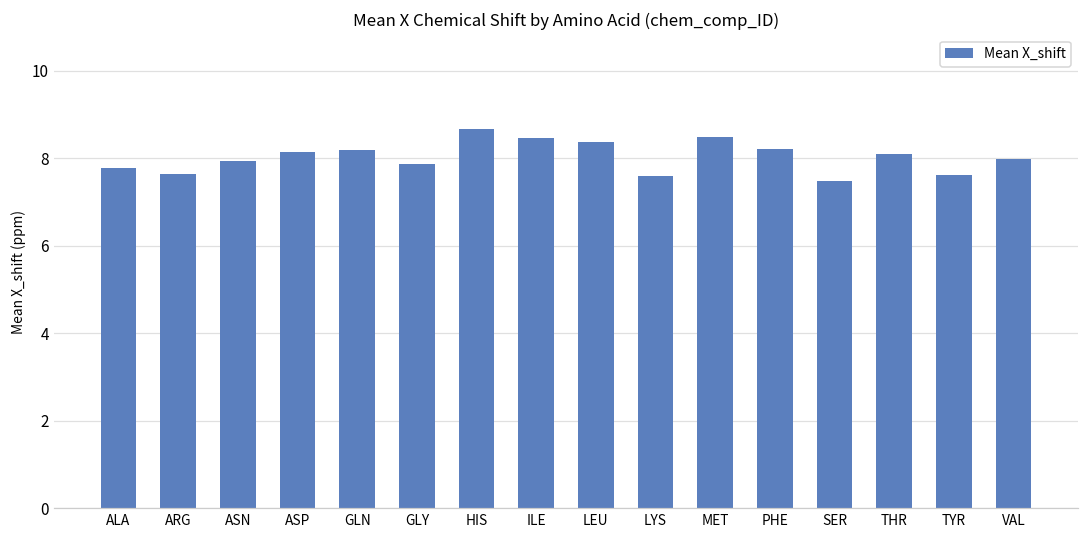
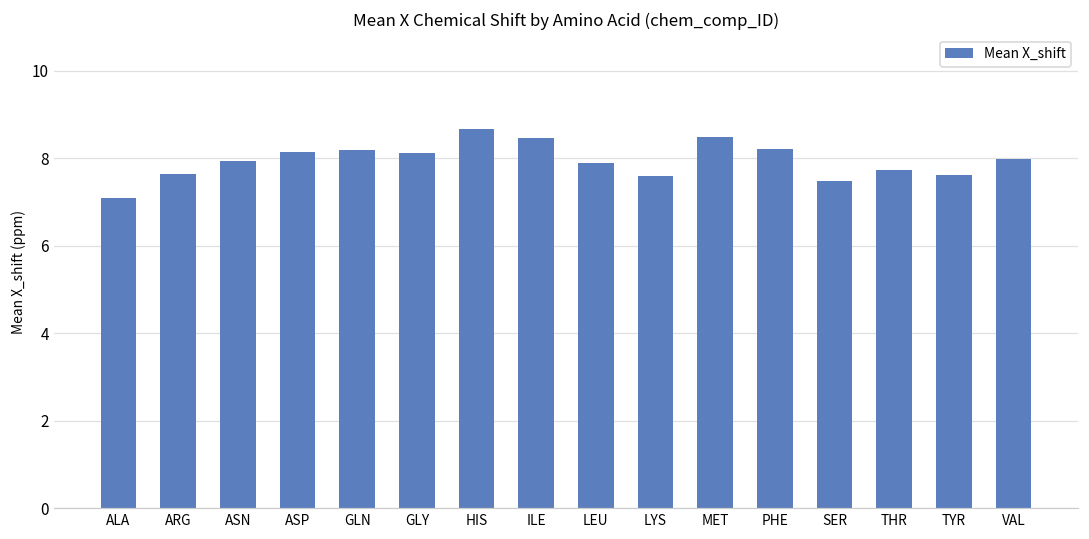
  {
-   "ALA": 7.8,
+   "ALA": 7.1,
    "ARG": 7.6,
    "ASN": 7.9,
    "ASP": 8.1,
    "GLN": 8.2,
-   "GLY": 7.9,
+   "GLY": 8.1,
    "HIS": 8.7,
    "ILE": 8.5,
-   "LEU": 8.4,
+   "LEU": 7.9,
    "LYS": 7.6,
    "MET": 8.5,
    "PHE": 8.2,
    "SER": 7.5,
-   "THR": 8.1,
+   "THR": 7.7,
    "TYR": 7.6,
    "VAL": 8.0
  }
